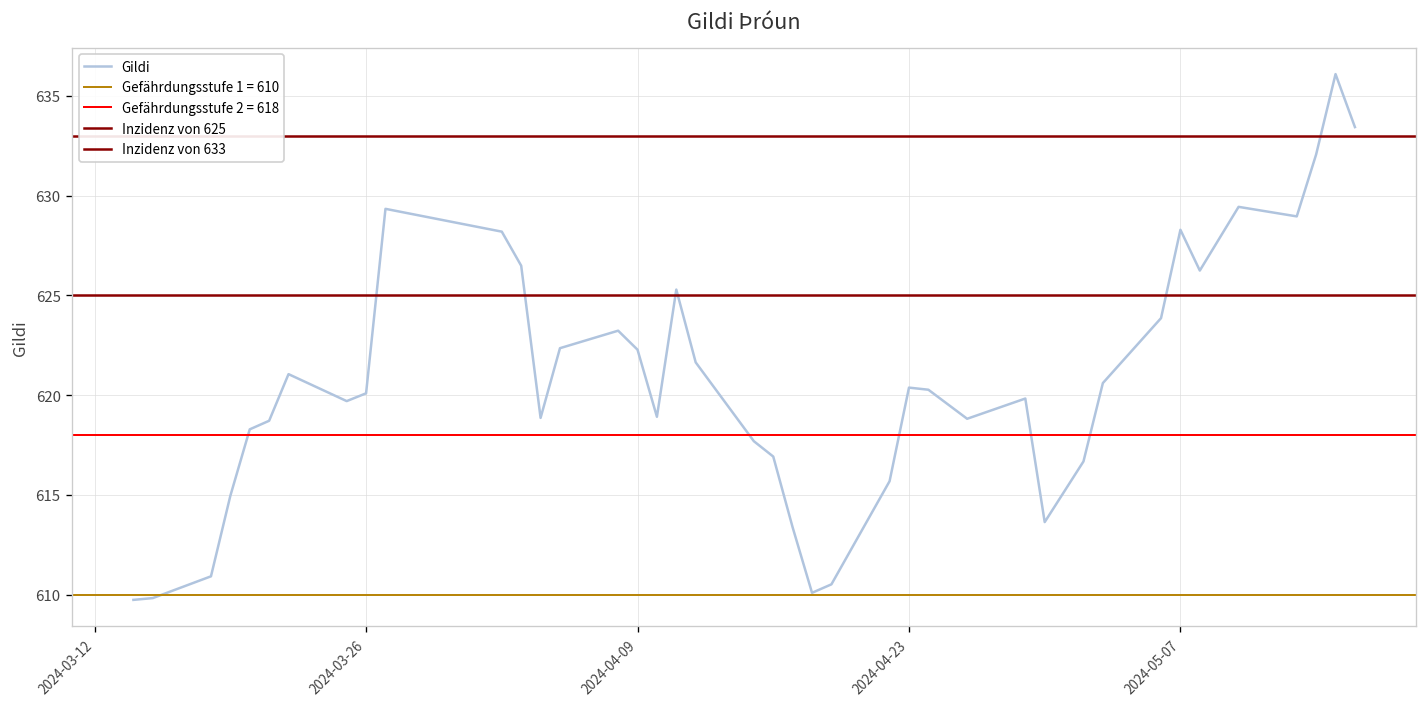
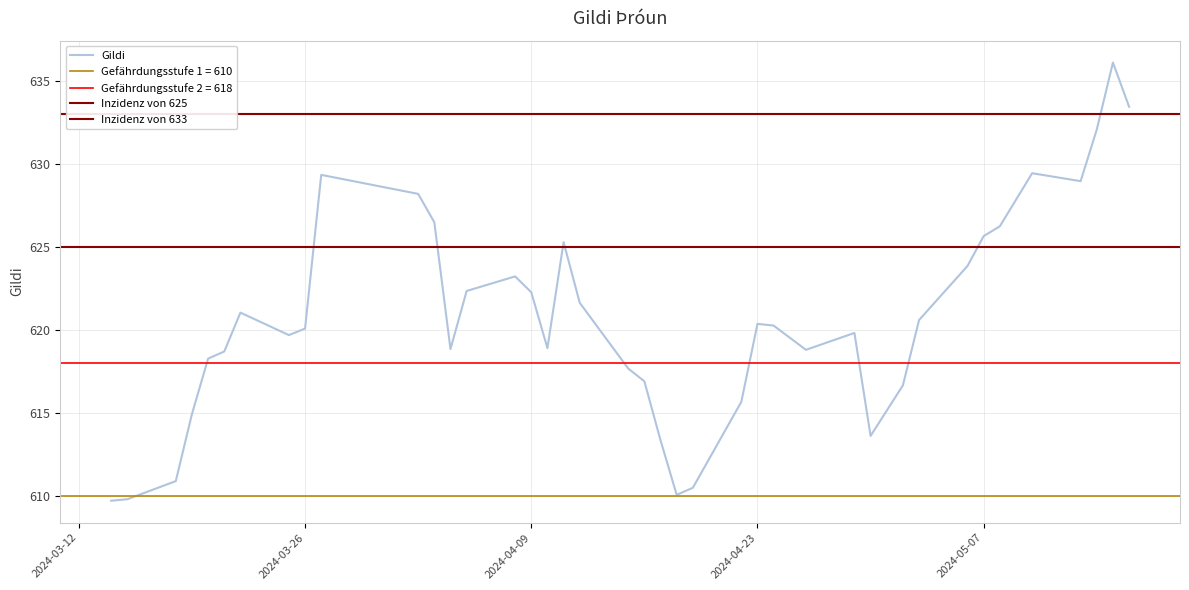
  {
    "2024-03-26": 620.1,
    "2024-04-09": 622.3,
    "2024-04-23": 620.4,
-   "2024-05-07": 628.3
+   "2024-05-07": 625.7
  }
